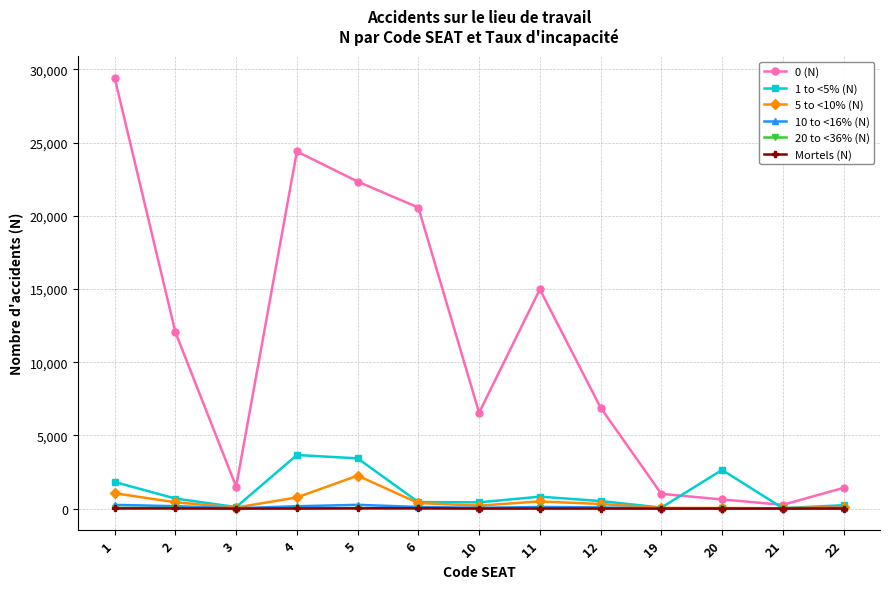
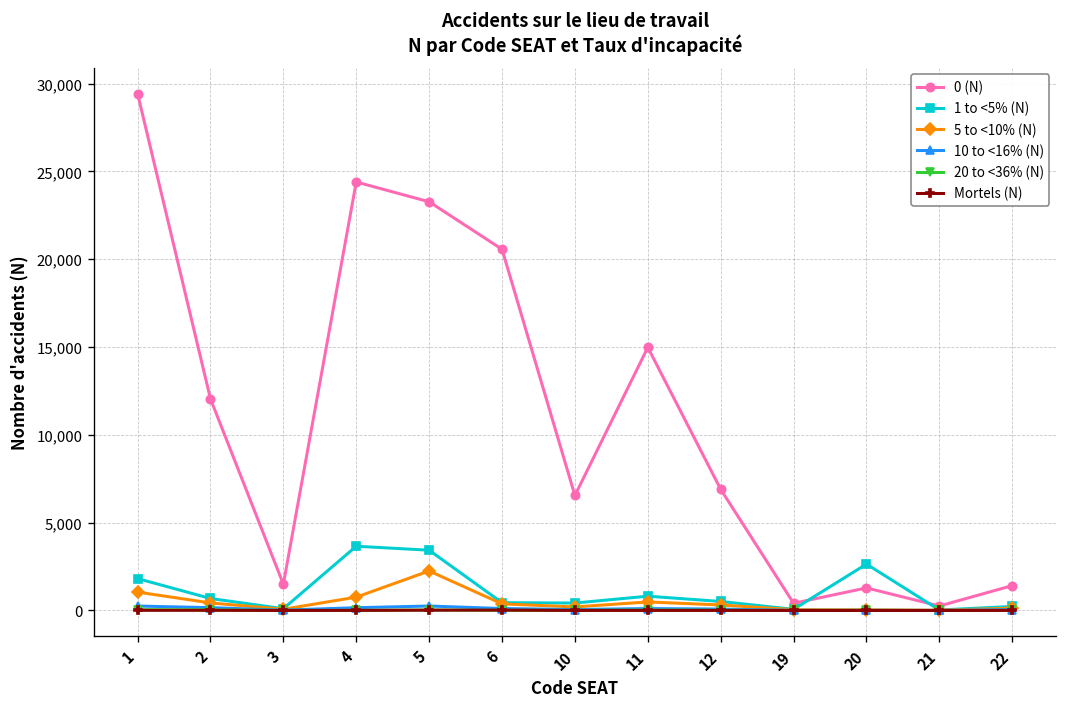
  {
    "0 (N)": {
      "1": "29,400",
      "2": "12,100",
      "3": "1,500",
      "4": "24,400",
-     "5": "22,300",
+     "5": "23,300",
      "6": "20,600",
      "10": "6,500",
      "11": "15,000",
      "12": "6,900",
-     "19": "1,000",
-     "20": "600",
+     "19": "400",
+     "20": "1,300",
      "21": "300",
      "22": "1,400"
    },
    "1 to <5% (N)": {
      "1": "1,800",
      "2": "700",
      "4": "3,700",
      "5": "3,400",
      "10": "400",
      "11": "800",
      "12": "500",
      "20": "2,600"
    },
    "5 to <10% (N)": {
      "1": "1,000",
      "2": "400",
      "4": "800",
      "5": "2,300",
      "11": "500",
      "12": "300"
    },
    "10 to <16% (N)": {
      "1": "300",
      "5": "300"
    }
  }
